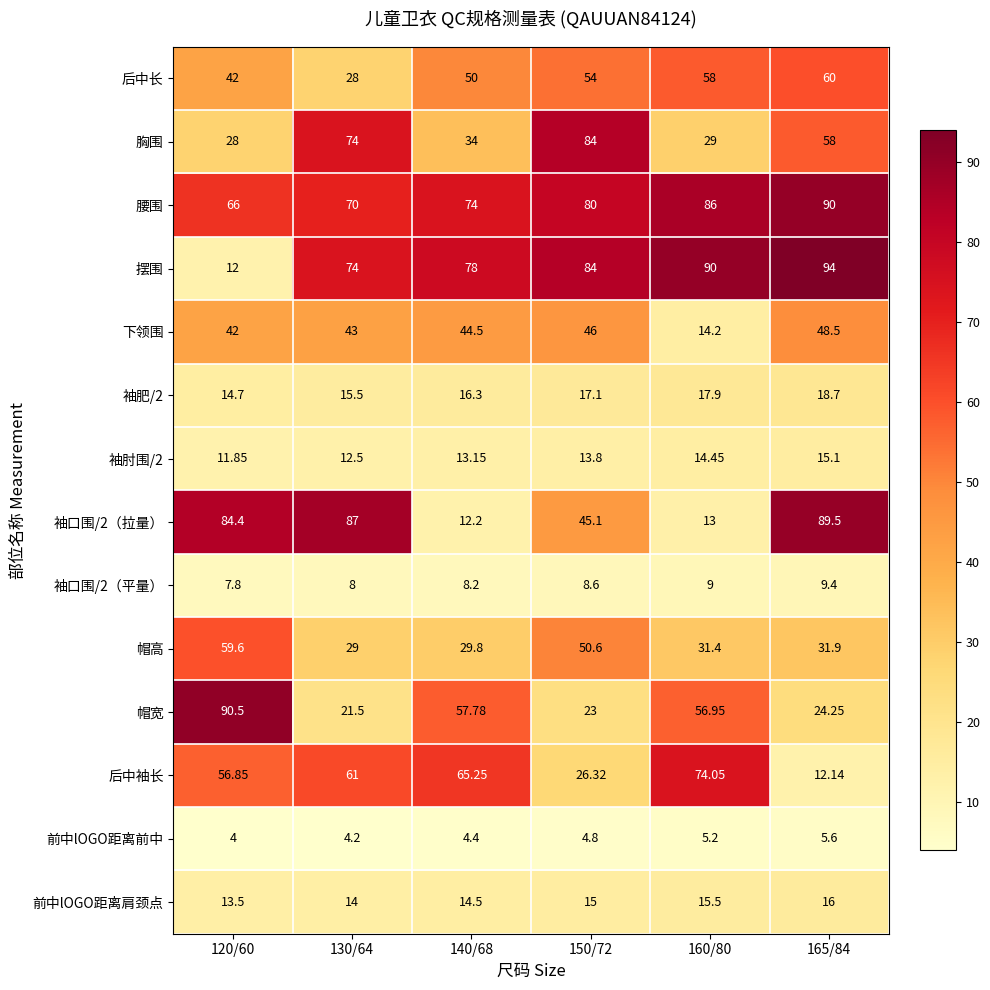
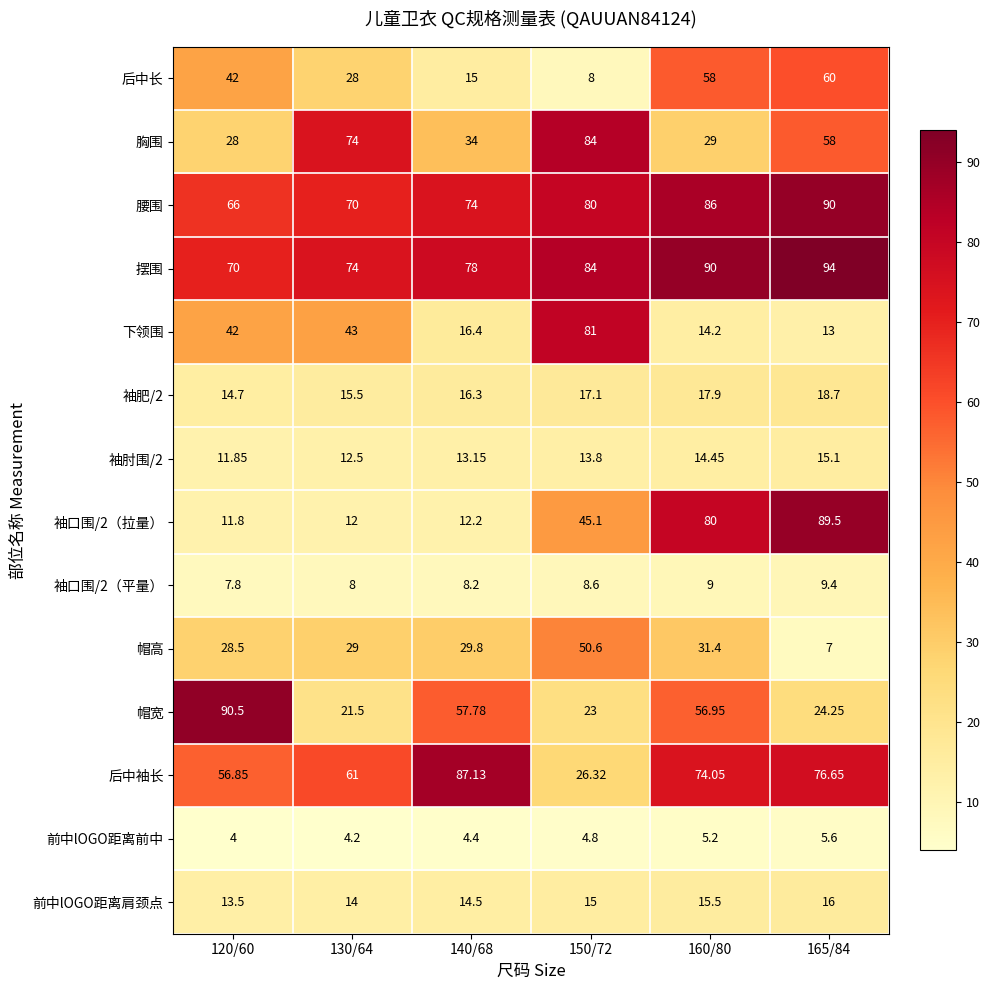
  {
    "后中长": {
      "120/60": 42,
      "130/64": 28,
-     "140/68": 50,
-     "150/72": 54,
+     "140/68": 15,
+     "150/72": 8,
      "160/80": 58,
      "165/84": 60
    },
    "胸围": {
      "120/60": 28,
      "130/64": 74,
      "140/68": 34,
      "150/72": 84,
      "160/80": 29,
      "165/84": 58
    },
    "腰围": {
      "120/60": 66,
      "130/64": 70,
      "140/68": 74,
      "150/72": 80,
      "160/80": 86,
      "165/84": 90
    },
    "摆围": {
-     "120/60": 12,
+     "120/60": 70,
      "130/64": 74,
      "140/68": 78,
      "150/72": 84,
      "160/80": 90,
      "165/84": 94
    },
    "下领围": {
      "120/60": 42,
      "130/64": 43,
-     "140/68": 44.5,
-     "150/72": 46,
+     "140/68": 16.4,
+     "150/72": 81,
      "160/80": 14.2,
-     "165/84": 48.5
+     "165/84": 13
    },
    "袖肥/2": {
      "120/60": 14.7,
      "130/64": 15.5,
      "140/68": 16.3,
      "150/72": 17.1,
      "160/80": 17.9,
      "165/84": 18.7
    },
    "袖肘围/2": {
      "120/60": 11.85,
      "130/64": 12.5,
      "140/68": 13.15,
      "150/72": 13.8,
      "160/80": 14.45,
      "165/84": 15.1
    },
    "袖口围/2（拉量）": {
-     "120/60": 84.4,
-     "130/64": 87,
+     "120/60": 11.8,
+     "130/64": 12,
      "140/68": 12.2,
      "150/72": 45.1,
-     "160/80": 13,
+     "160/80": 80,
      "165/84": 89.5
    },
    "袖口围/2（平量）": {
      "120/60": 7.8,
      "130/64": 8,
      "140/68": 8.2,
      "150/72": 8.6,
      "160/80": 9,
      "165/84": 9.4
    },
    "帽高": {
-     "120/60": 59.6,
+     "120/60": 28.5,
      "130/64": 29,
      "140/68": 29.8,
      "150/72": 50.6,
      "160/80": 31.4,
-     "165/84": 31.9
+     "165/84": 7
    },
    "帽宽": {
      "120/60": 90.5,
      "130/64": 21.5,
      "140/68": 57.78,
      "150/72": 23,
      "160/80": 56.95,
      "165/84": 24.25
    },
    "后中袖长": {
      "120/60": 56.85,
      "130/64": 61,
-     "140/68": 65.25,
+     "140/68": 87.13,
      "150/72": 26.32,
      "160/80": 74.05,
-     "165/84": 12.14
+     "165/84": 76.65
    },
    "前中lOGO距离前中": {
      "120/60": 4,
      "130/64": 4.2,
      "140/68": 4.4,
      "150/72": 4.8,
      "160/80": 5.2,
      "165/84": 5.6
    },
    "前中lOGO距离肩颈点": {
      "120/60": 13.5,
      "130/64": 14,
      "140/68": 14.5,
      "150/72": 15,
      "160/80": 15.5,
      "165/84": 16
    }
  }
